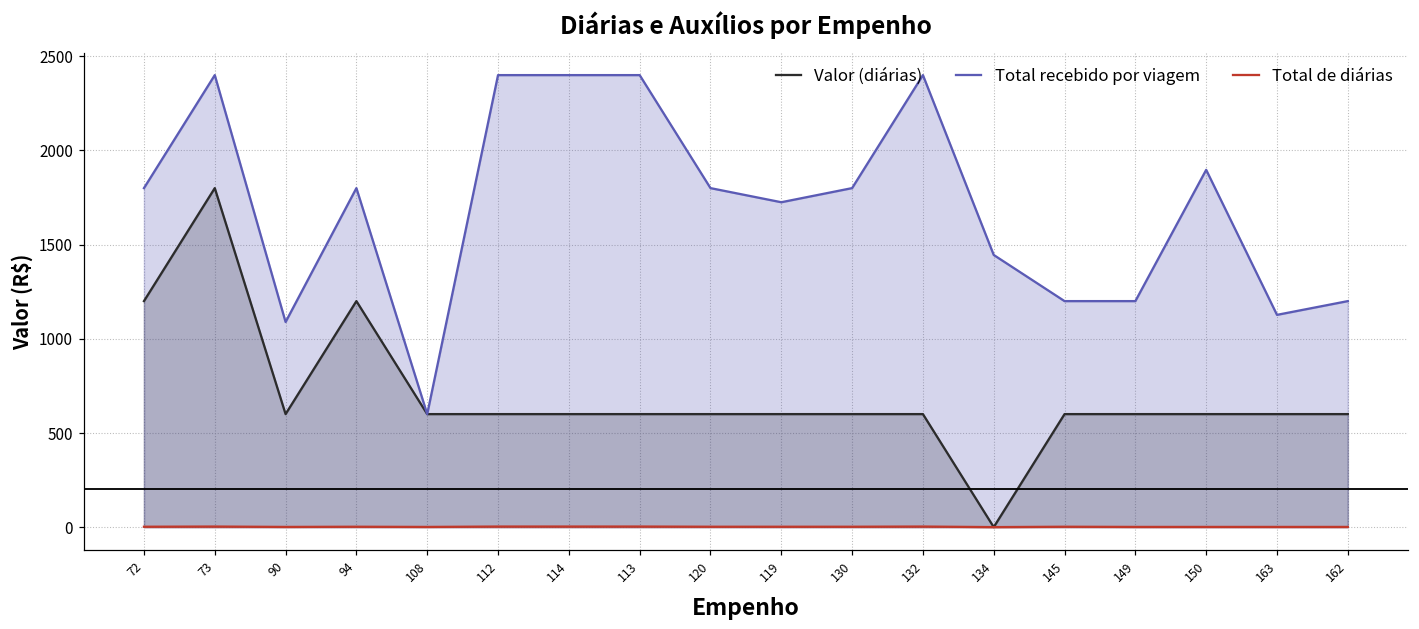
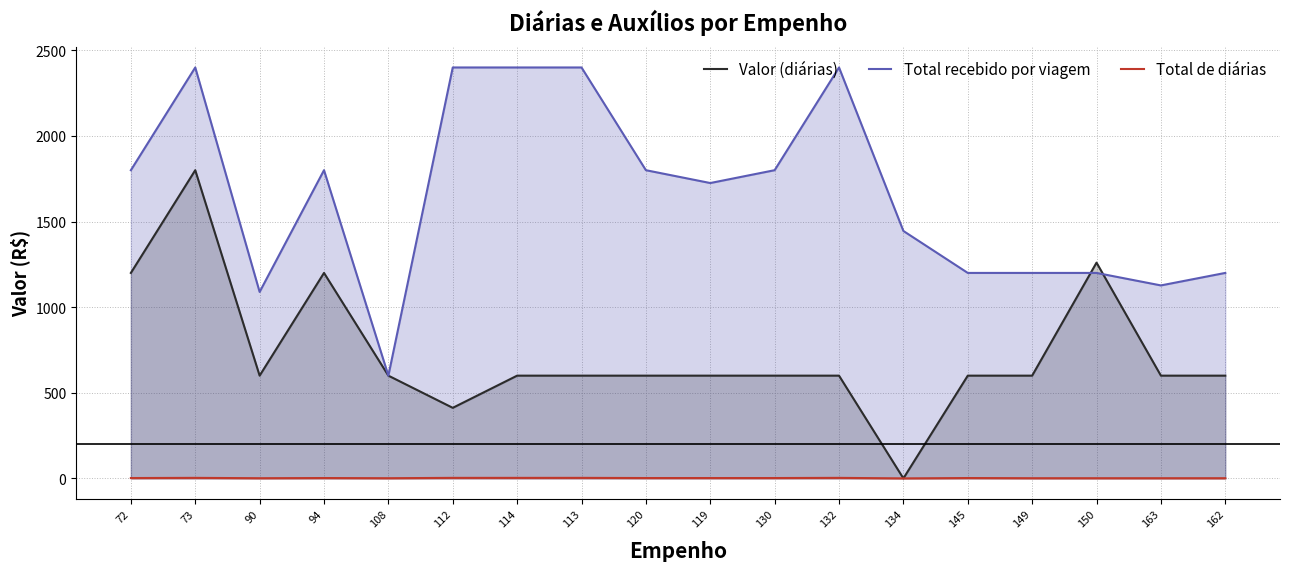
  {
    "Valor (diárias)": {
      "72": 1200,
      "73": 1800,
      "90": 600,
      "94": 1200,
-     "112": 600,
+     "112": 410,
      "114": 600,
      "113": 600,
      "120": 600,
      "119": 600,
      "130": 600,
      "132": 600,
      "145": 600,
      "149": 600,
-     "150": 600,
+     "150": 1260,
      "163": 600,
      "162": 600
    },
    "Total recebido por viagem": {
      "72": 1800,
      "73": 2400,
      "90": 1090,
      "94": 1800,
      "112": 2400,
      "114": 2400,
      "113": 2400,
      "120": 1800,
      "119": 1730,
      "130": 1800,
      "132": 2400,
      "134": 1450,
      "145": 1200,
      "149": 1200,
-     "150": 1900,
+     "150": 1200,
      "163": 1130,
      "162": 1200
    },
    "Total de diárias": {
      "72": 0,
      "73": 0,
      "90": 0,
      "94": 0,
      "108": 0,
      "112": 0,
      "114": 0,
      "113": 0,
      "120": 0,
      "119": 0,
      "130": 0,
      "132": 0,
      "145": 0,
      "149": 0,
      "150": 0,
      "163": 0,
      "162": 0
    }
  }
